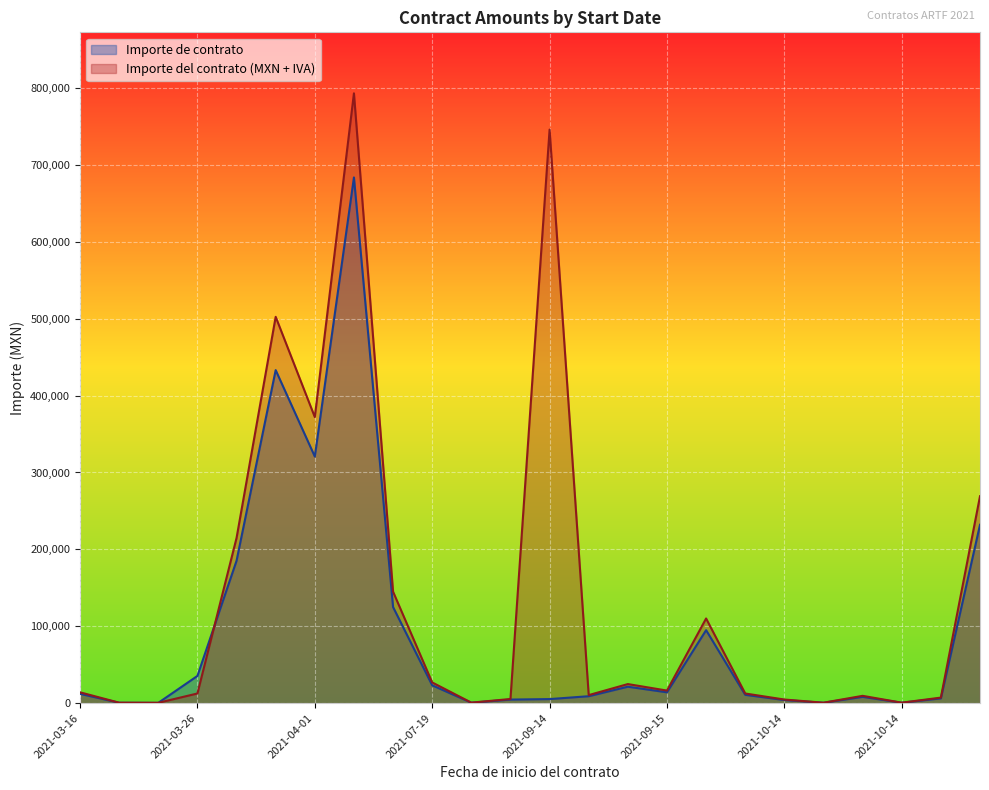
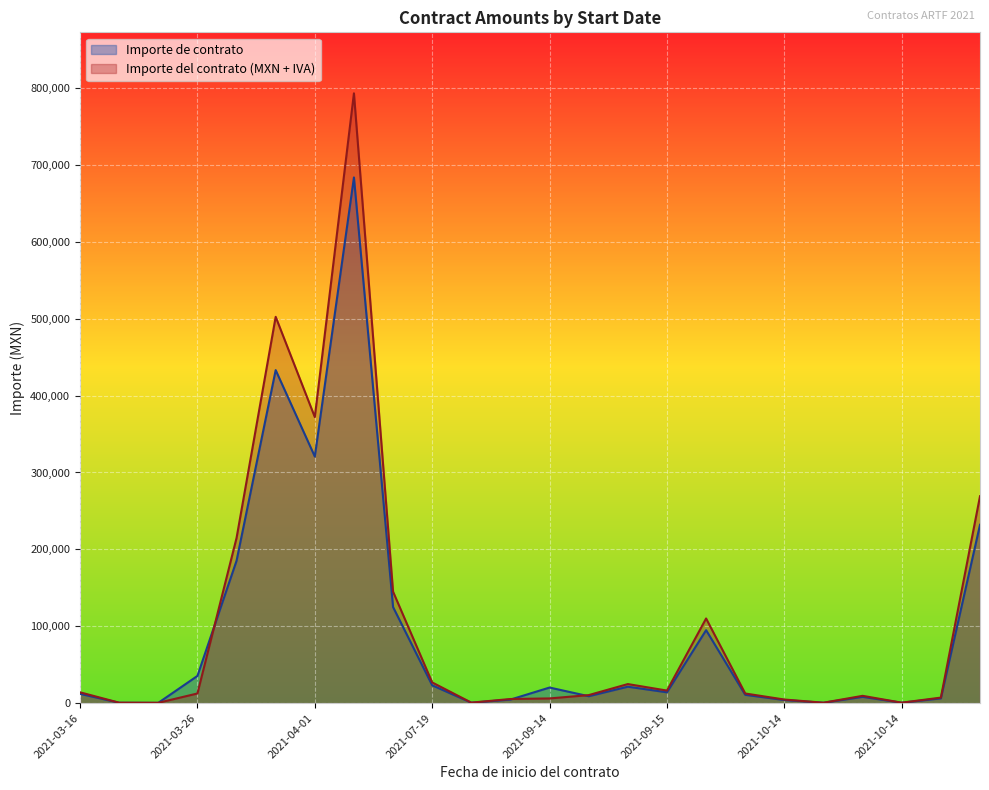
  {
    "Importe de contrato": {
      "2021-03-26": "40,000",
      "2021-07-19": "20,000",
-     "2021-09-14": "10,000"
+     "2021-09-14": "20,000"
    },
    "Importe del contrato (MXN + IVA)": {
      "2021-03-26": "10,000",
      "2021-07-19": "30,000",
-     "2021-09-14": "750,000"
+     "2021-09-14": "10,000"
    }
  }
